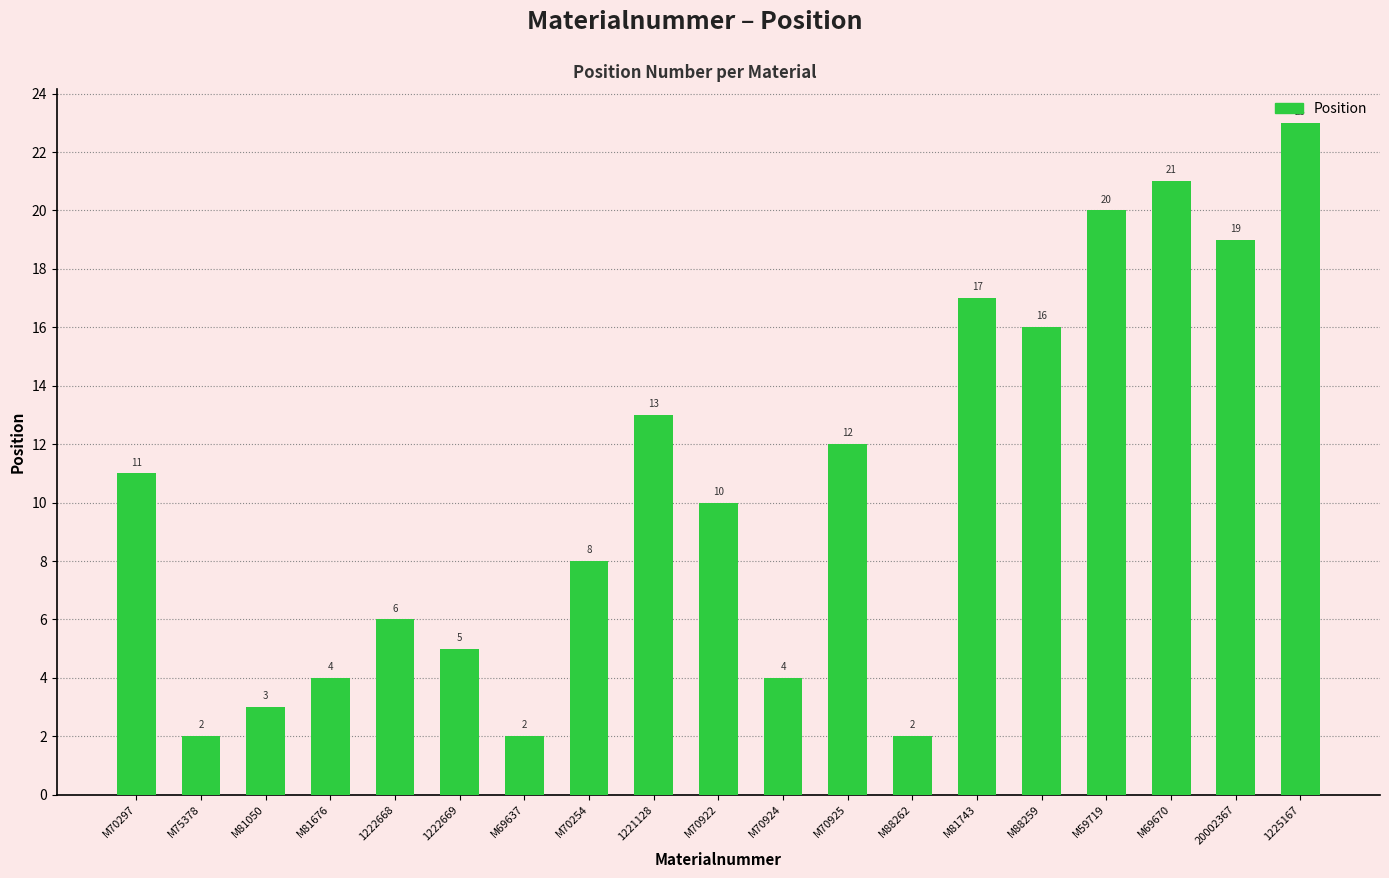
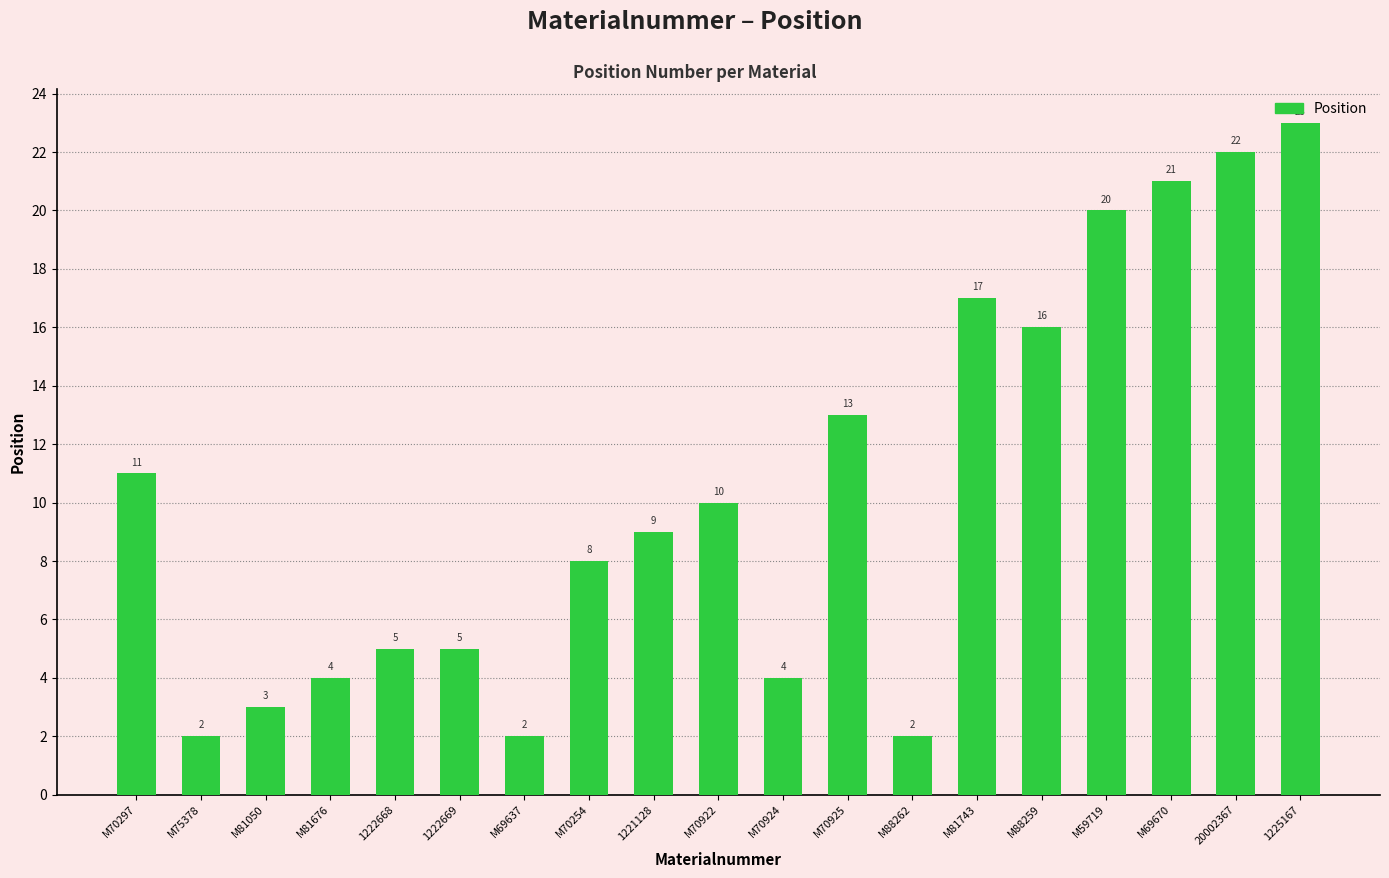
  {
    "M70297": 11,
    "M75378": 2,
    "M81050": 3,
    "M81676": 4,
-   "1222668": 6,
+   "1222668": 5,
    "1222669": 5,
    "M69637": 2,
    "M70254": 8,
-   "1221128": 13,
+   "1221128": 9,
    "M70922": 10,
    "M70924": 4,
-   "M70925": 12,
+   "M70925": 13,
    "M88262": 2,
    "M81743": 17,
    "M88259": 16,
    "M59719": 20,
    "M69670": 21,
-   "20002367": 19,
+   "20002367": 22,
    "1225167": 23
  }
